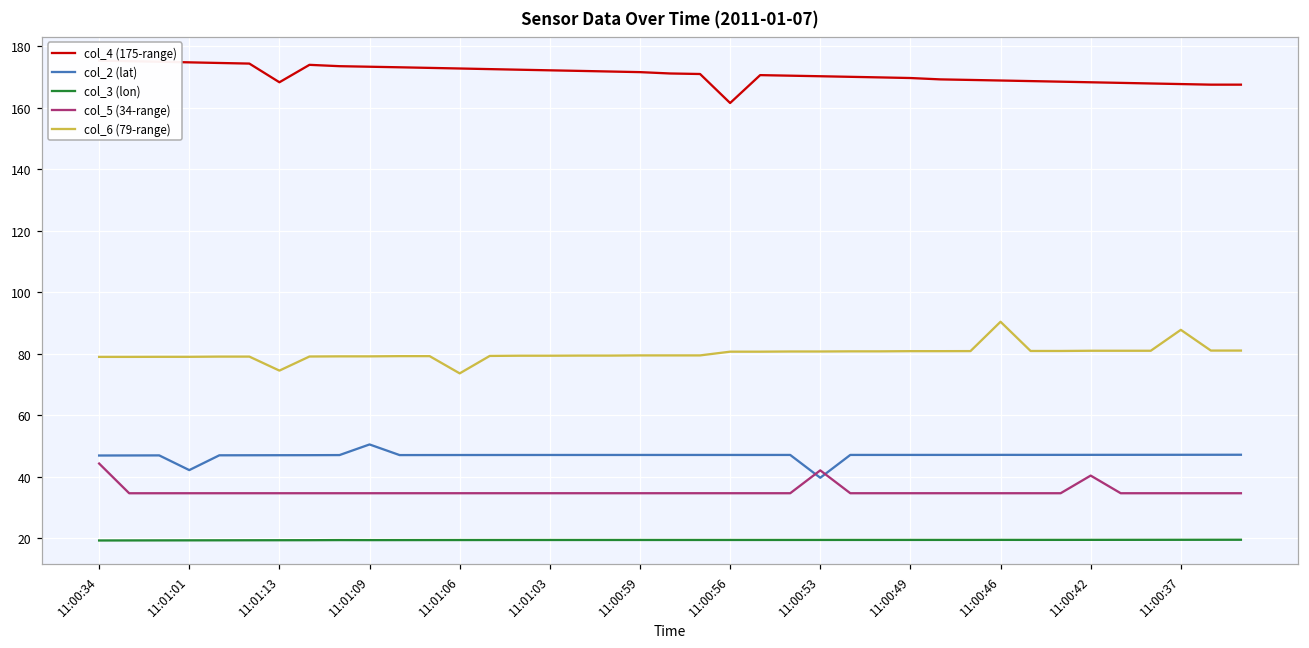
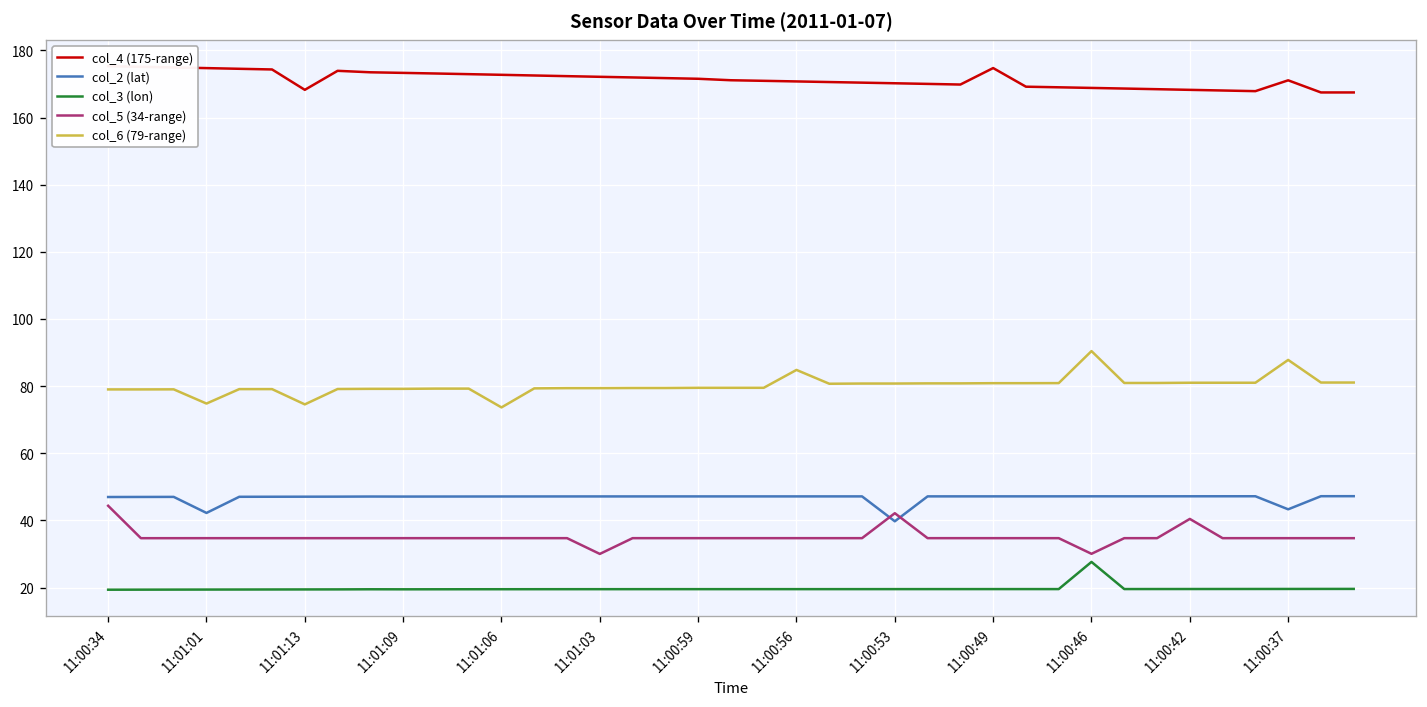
  {
    "col_4 (175-range)": {
      "11:01:01": 175,
      "11:01:13": 168,
      "11:01:09": 173,
      "11:01:06": 173,
      "11:01:03": 172,
      "11:00:59": 172,
-     "11:00:56": 162,
+     "11:00:56": 171,
      "11:00:53": 170,
-     "11:00:49": 170,
+     "11:00:49": 175,
      "11:00:46": 169,
      "11:00:42": 168,
-     "11:00:37": 168
+     "11:00:37": 171
    },
    "col_2 (lat)": {
      "11:00:34": 47,
      "11:01:01": 42,
      "11:01:13": 47,
-     "11:01:09": 51,
+     "11:01:09": 47,
      "11:01:06": 47,
      "11:01:03": 47,
      "11:00:59": 47,
      "11:00:56": 47,
      "11:00:53": 40,
      "11:00:49": 47,
      "11:00:46": 47,
      "11:00:42": 47,
-     "11:00:37": 47
+     "11:00:37": 43
    },
    "col_3 (lon)": {
      "11:00:34": 19,
      "11:01:01": 19,
      "11:01:13": 19,
      "11:01:09": 19,
      "11:01:06": 19,
      "11:01:03": 20,
      "11:00:59": 20,
      "11:00:56": 20,
      "11:00:53": 20,
      "11:00:49": 20,
-     "11:00:46": 20,
+     "11:00:46": 28,
      "11:00:42": 20,
      "11:00:37": 20
    },
    "col_5 (34-range)": {
      "11:00:34": 44,
      "11:01:01": 35,
      "11:01:13": 35,
      "11:01:09": 35,
      "11:01:06": 35,
-     "11:01:03": 35,
+     "11:01:03": 30,
      "11:00:59": 35,
      "11:00:56": 35,
      "11:00:53": 42,
      "11:00:49": 35,
-     "11:00:46": 35,
+     "11:00:46": 30,
      "11:00:42": 40,
      "11:00:37": 35
    },
    "col_6 (79-range)": {
      "11:00:34": 79,
-     "11:01:01": 79,
+     "11:01:01": 75,
      "11:01:13": 75,
      "11:01:09": 79,
      "11:01:06": 74,
      "11:01:03": 79,
      "11:00:59": 79,
-     "11:00:56": 81,
+     "11:00:56": 85,
      "11:00:53": 81,
      "11:00:49": 81,
      "11:00:46": 90,
      "11:00:42": 81,
      "11:00:37": 88
    }
  }
